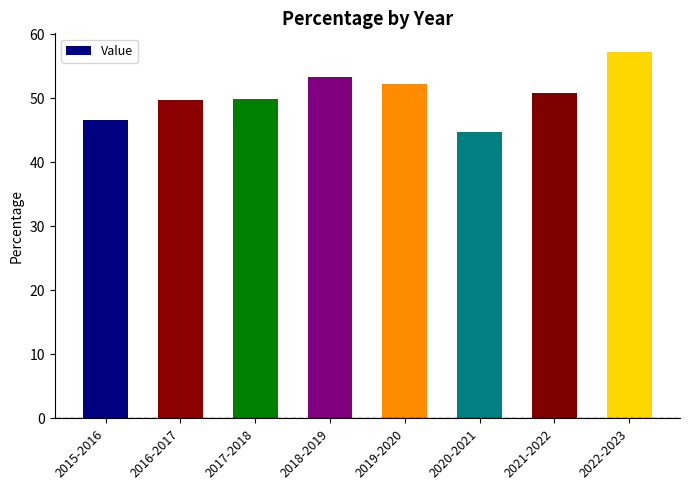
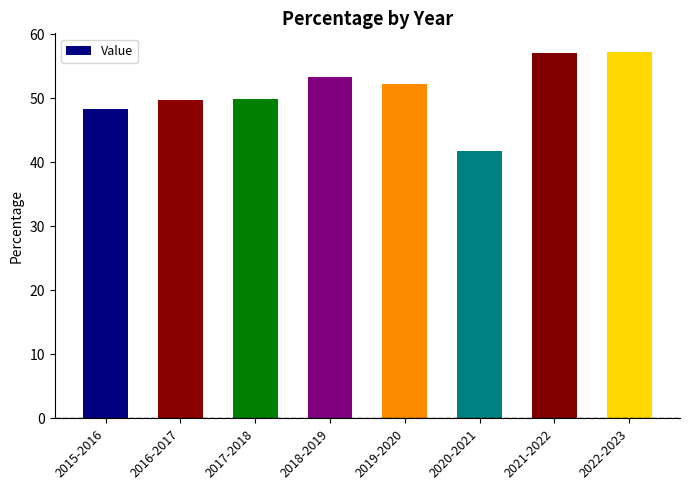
  {
-   "2015-2016": 47,
+   "2015-2016": 48,
    "2016-2017": 50,
    "2017-2018": 50,
    "2018-2019": 53,
    "2019-2020": 52,
-   "2020-2021": 45,
-   "2021-2022": 51,
+   "2020-2021": 42,
+   "2021-2022": 57,
    "2022-2023": 57
  }
